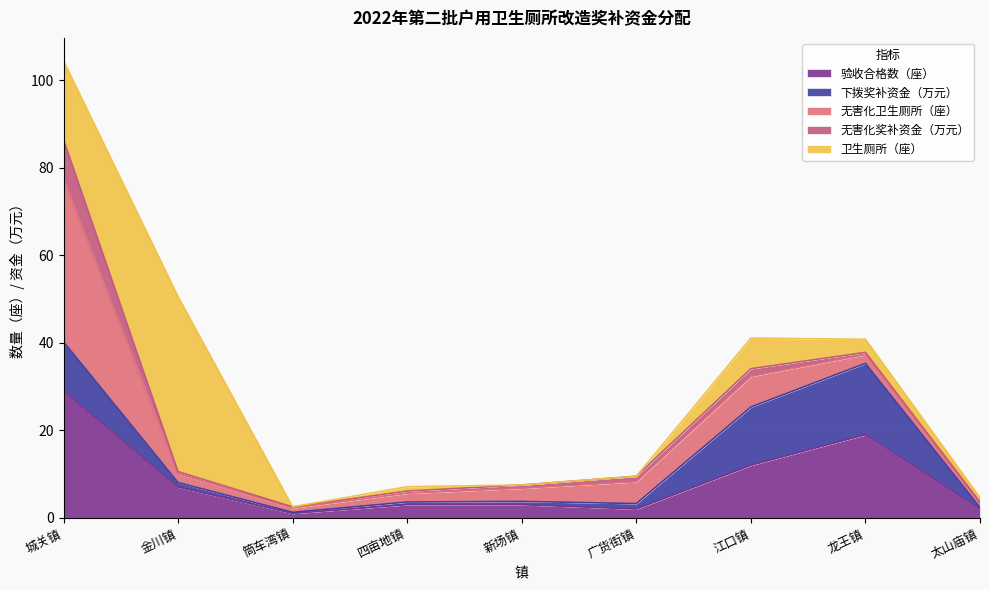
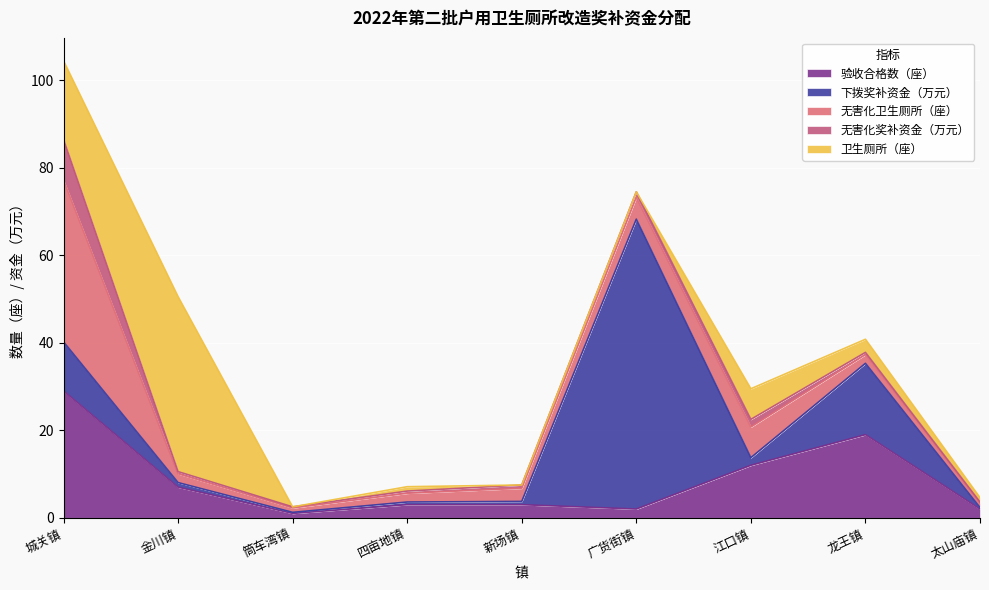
  {
    "验收合格数（座）": {
      "城关镇": 29,
      "金川镇": 7,
      "四亩地镇": 3,
      "新场镇": 3,
      "广货街镇": 2,
      "江口镇": 12,
      "龙王镇": 19
    },
    "下拨奖补资金（万元）": {
      "城关镇": 11,
      "金川镇": 1,
      "四亩地镇": 1,
      "新场镇": 1,
-     "广货街镇": 1,
-     "江口镇": 13,
+     "广货街镇": 66,
+     "江口镇": 2,
      "龙王镇": 16
    },
    "卫生厕所（座）": {
      "城关镇": 18,
      "金川镇": 40,
      "四亩地镇": 1,
      "江口镇": 7,
      "龙王镇": 3,
      "太山庙镇": 1
    }
  }
